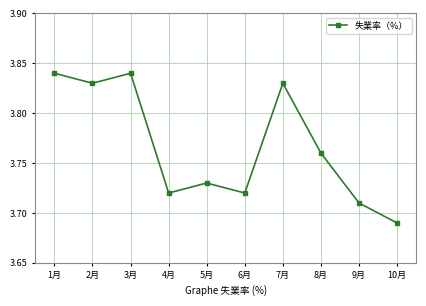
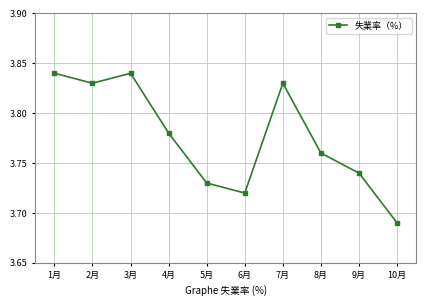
  {
    "1月": 3.84,
    "2月": 3.83,
    "3月": 3.84,
-   "4月": 3.72,
+   "4月": 3.78,
    "5月": 3.73,
    "6月": 3.72,
    "7月": 3.83,
    "8月": 3.76,
-   "9月": 3.71,
+   "9月": 3.74,
    "10月": 3.69
  }
